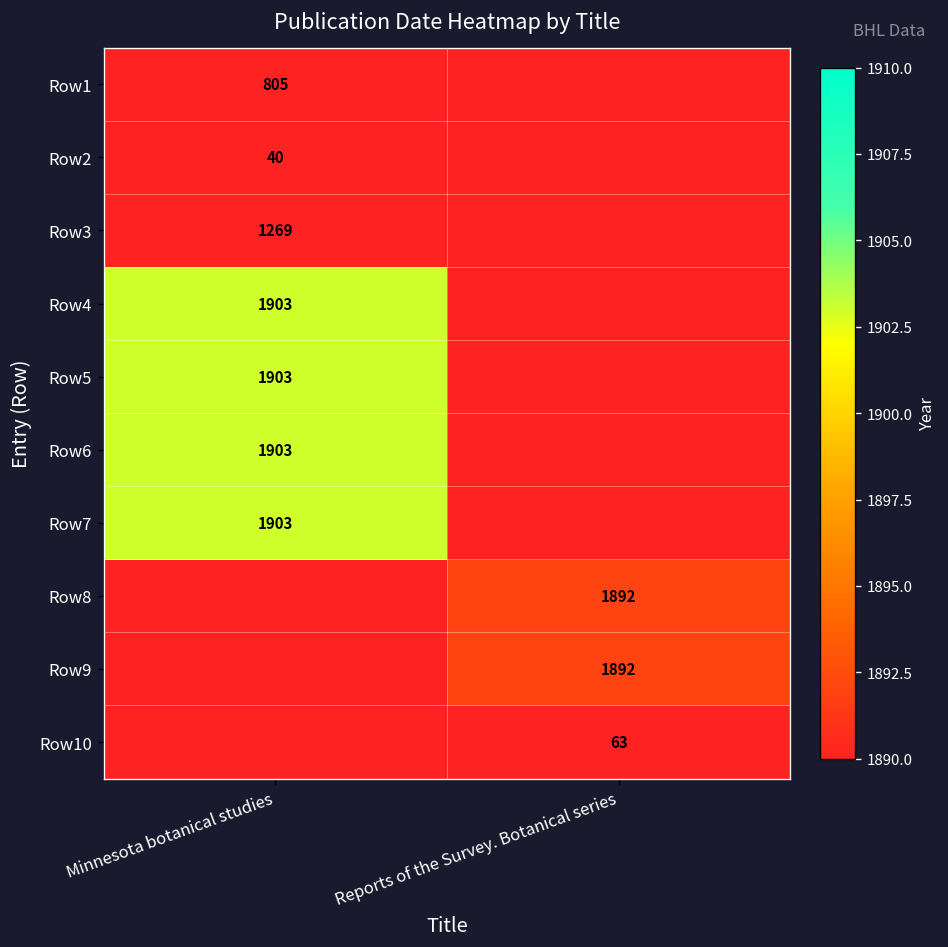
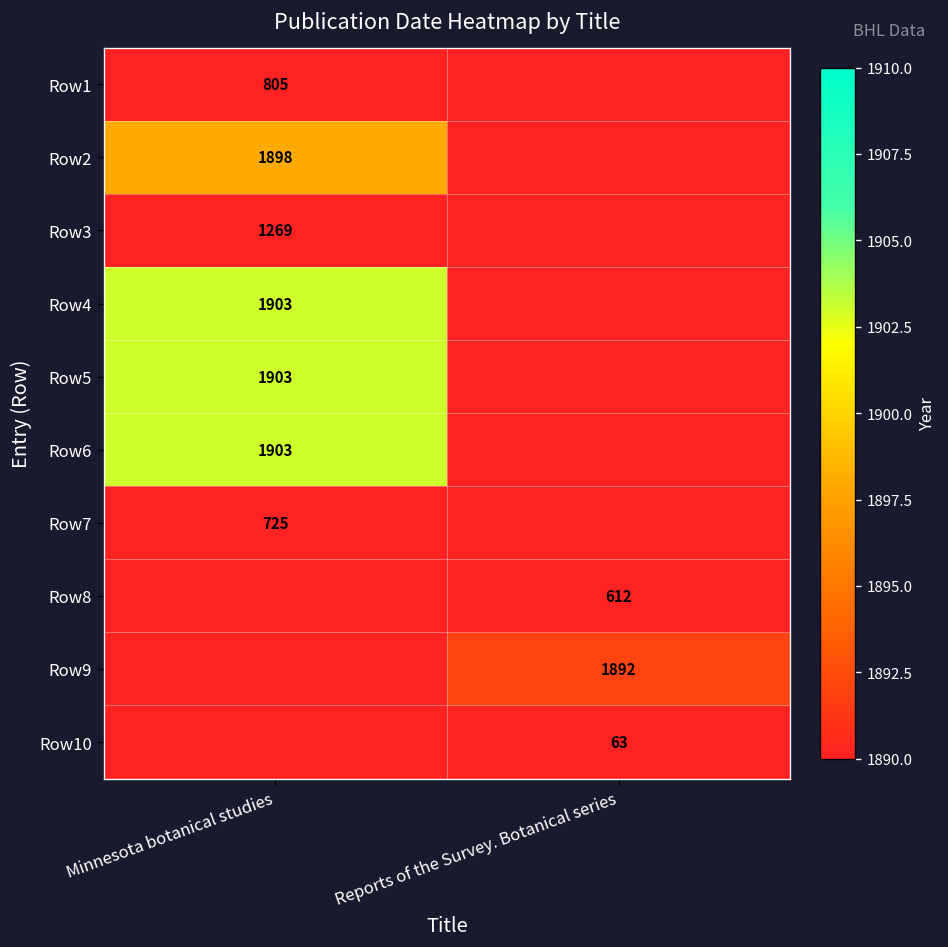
  {
    "Row1": {
      "Minnesota botanical studies": 805
    },
    "Row2": {
-     "Minnesota botanical studies": 40
+     "Minnesota botanical studies": 1898
    },
    "Row3": {
      "Minnesota botanical studies": 1269
    },
    "Row4": {
      "Minnesota botanical studies": 1903
    },
    "Row5": {
      "Minnesota botanical studies": 1903
    },
    "Row6": {
      "Minnesota botanical studies": 1903
    },
    "Row7": {
-     "Minnesota botanical studies": 1903
+     "Minnesota botanical studies": 725
    },
    "Row8": {
-     "Reports of the Survey. Botanical series": 1892
+     "Reports of the Survey. Botanical series": 612
    },
    "Row9": {
      "Reports of the Survey. Botanical series": 1892
    },
    "Row10": {
      "Reports of the Survey. Botanical series": 63
    }
  }
